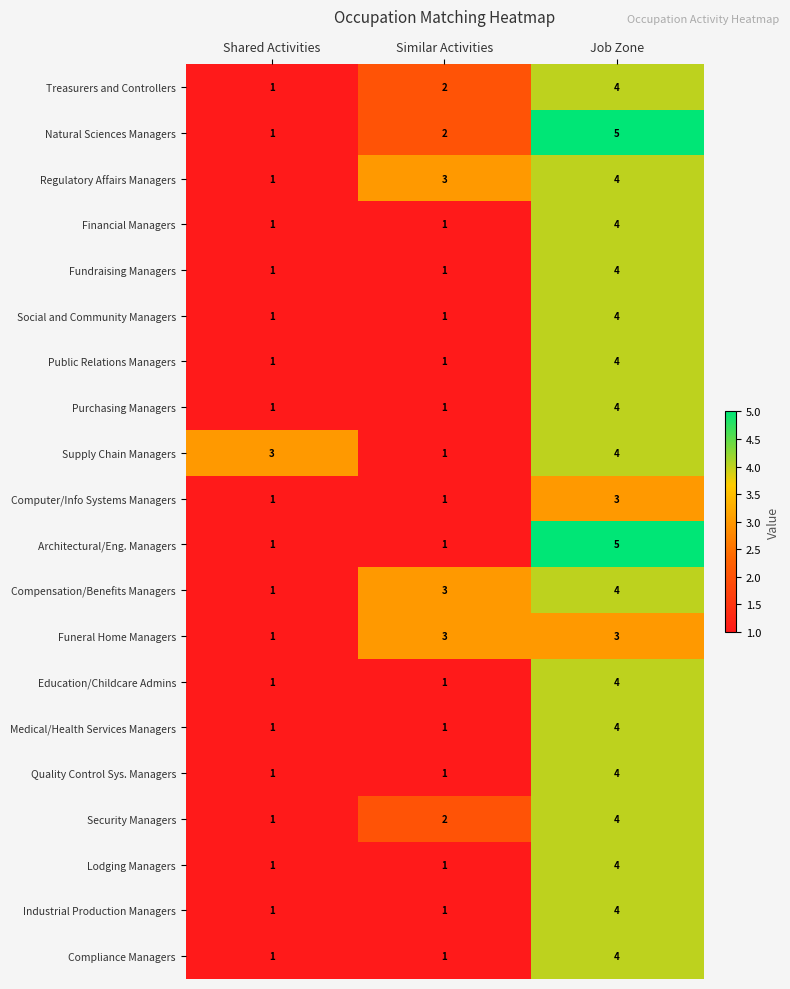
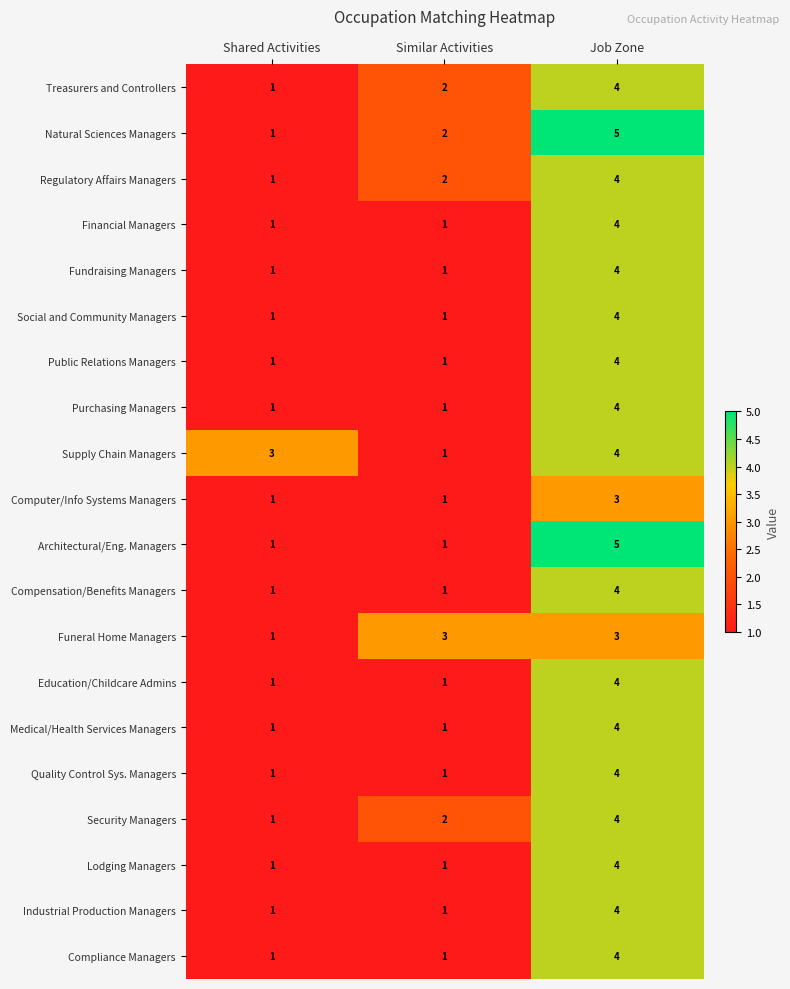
  {
    "Treasurers and Controllers": {
      "Shared Activities": 1,
      "Similar Activities": 2,
      "Job Zone": 4
    },
    "Natural Sciences Managers": {
      "Shared Activities": 1,
      "Similar Activities": 2,
      "Job Zone": 5
    },
    "Regulatory Affairs Managers": {
      "Shared Activities": 1,
-     "Similar Activities": 3,
+     "Similar Activities": 2,
      "Job Zone": 4
    },
    "Financial Managers": {
      "Shared Activities": 1,
      "Similar Activities": 1,
      "Job Zone": 4
    },
    "Fundraising Managers": {
      "Shared Activities": 1,
      "Similar Activities": 1,
      "Job Zone": 4
    },
    "Social and Community Managers": {
      "Shared Activities": 1,
      "Similar Activities": 1,
      "Job Zone": 4
    },
    "Public Relations Managers": {
      "Shared Activities": 1,
      "Similar Activities": 1,
      "Job Zone": 4
    },
    "Purchasing Managers": {
      "Shared Activities": 1,
      "Similar Activities": 1,
      "Job Zone": 4
    },
    "Supply Chain Managers": {
      "Shared Activities": 3,
      "Similar Activities": 1,
      "Job Zone": 4
    },
    "Computer/Info Systems Managers": {
      "Shared Activities": 1,
      "Similar Activities": 1,
      "Job Zone": 3
    },
    "Architectural/Eng. Managers": {
      "Shared Activities": 1,
      "Similar Activities": 1,
      "Job Zone": 5
    },
    "Compensation/Benefits Managers": {
      "Shared Activities": 1,
-     "Similar Activities": 3,
+     "Similar Activities": 1,
      "Job Zone": 4
    },
    "Funeral Home Managers": {
      "Shared Activities": 1,
      "Similar Activities": 3,
      "Job Zone": 3
    },
    "Education/Childcare Admins": {
      "Shared Activities": 1,
      "Similar Activities": 1,
      "Job Zone": 4
    },
    "Medical/Health Services Managers": {
      "Shared Activities": 1,
      "Similar Activities": 1,
      "Job Zone": 4
    },
    "Quality Control Sys. Managers": {
      "Shared Activities": 1,
      "Similar Activities": 1,
      "Job Zone": 4
    },
    "Security Managers": {
      "Shared Activities": 1,
      "Similar Activities": 2,
      "Job Zone": 4
    },
    "Lodging Managers": {
      "Shared Activities": 1,
      "Similar Activities": 1,
      "Job Zone": 4
    },
    "Industrial Production Managers": {
      "Shared Activities": 1,
      "Similar Activities": 1,
      "Job Zone": 4
    },
    "Compliance Managers": {
      "Shared Activities": 1,
      "Similar Activities": 1,
      "Job Zone": 4
    }
  }
